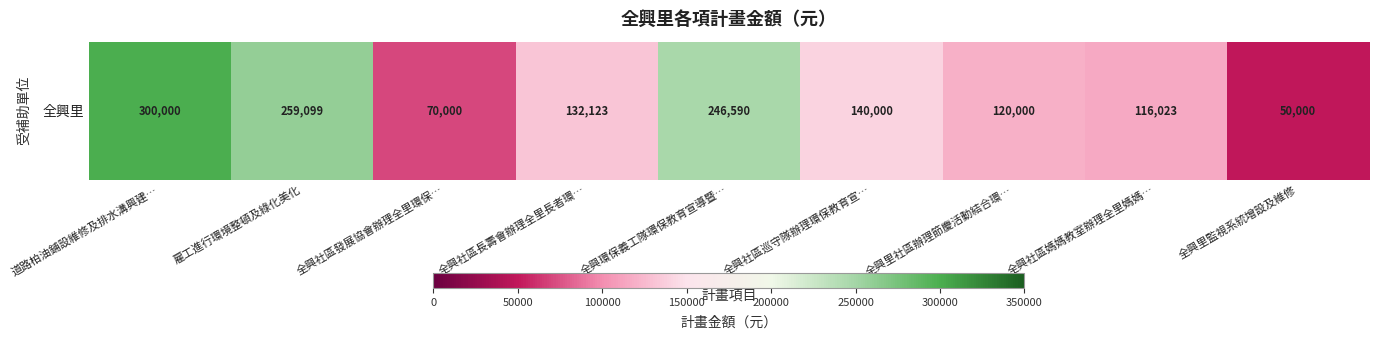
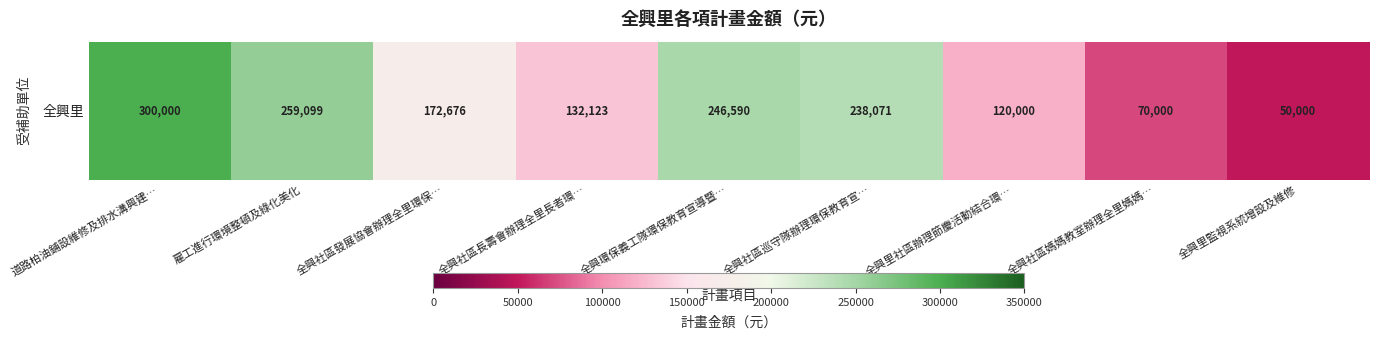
  {
    "全興里": {
      "道路柏油鋪設維修及排水溝興建…": "300,000",
      "雇工進行環境整頓及綠化美化": "259,099",
-     "全興社區發展協會辦理全里環保…": "70,000",
+     "全興社區發展協會辦理全里環保…": "172,676",
      "全興社區長壽會辦理全里長者環…": "132,123",
      "全興環保義工隊環保教育宣導暨…": "246,590",
-     "全興社區巡守隊辦理環保教育宣…": "140,000",
+     "全興社區巡守隊辦理環保教育宣…": "238,071",
      "全興里社區辦理節慶活動結合環…": "120,000",
-     "全興社區媽媽教室辦理全里媽媽…": "116,023",
+     "全興社區媽媽教室辦理全里媽媽…": "70,000",
      "全興里監視系統增設及維修": "50,000"
    }
  }
